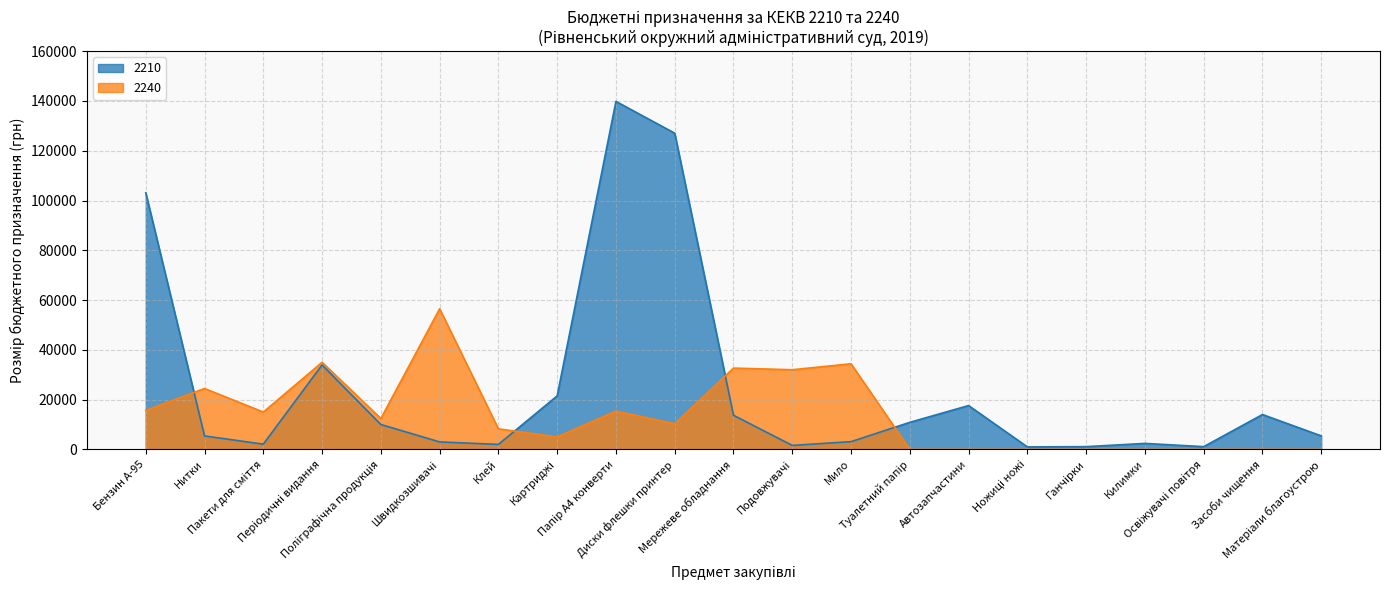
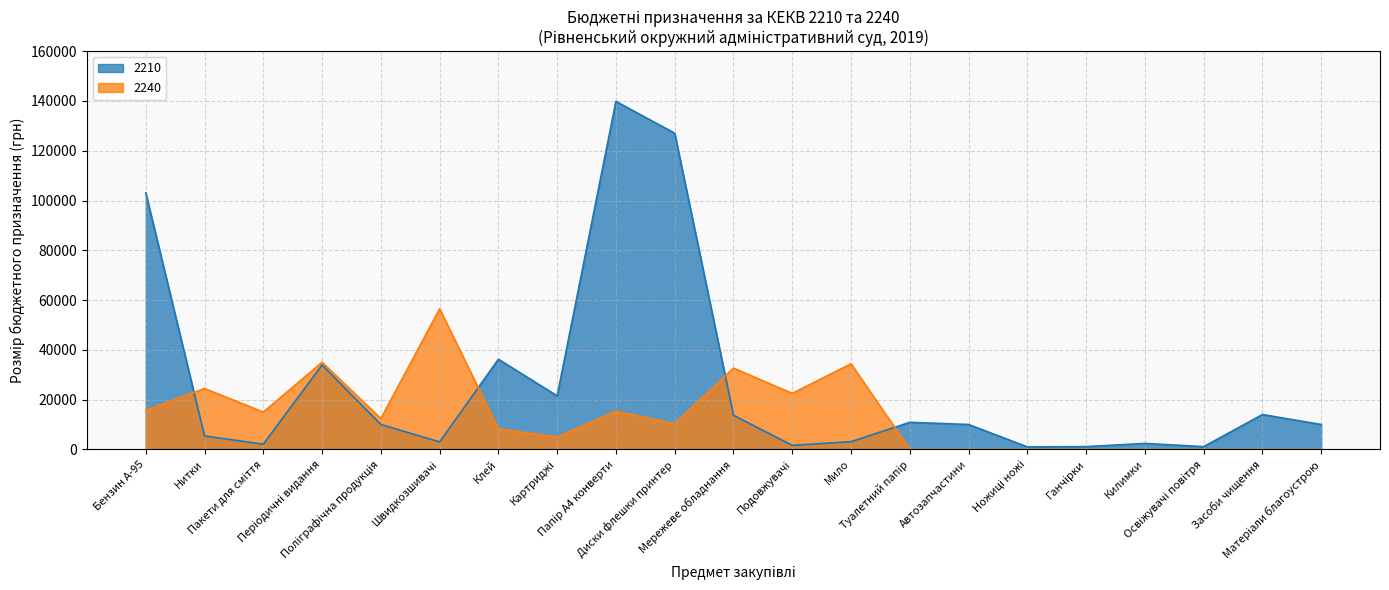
  {
    "2210": {
      "Бензин А-95": 103000,
      "Нитки": 5000,
      "Пакети для сміття": 2000,
      "Періодичні видання": 34000,
      "Поліграфічна продукція": 10000,
      "Швидкозшивачі": 3000,
-     "Клей": 2000,
+     "Клей": 36000,
      "Картриджі": 22000,
      "Папір А4 конверти": 140000,
      "Диски флешки принтер": 127000,
      "Мережеве обладнання": 14000,
      "Подовжувачі": 2000,
      "Мило": 3000,
      "Туалетний папір": 11000,
-     "Автозапчастини": 18000,
+     "Автозапчастини": 10000,
      "Ганчірки": 1000,
      "Килимки": 2000,
      "Освіжувачі повітря": 1000,
      "Засоби чищення": 14000,
-     "Матеріали благоустрою": 5000
+     "Матеріали благоустрою": 10000
    },
    "2240": {
      "Бензин А-95": 16000,
      "Нитки": 24000,
      "Пакети для сміття": 15000,
      "Періодичні видання": 35000,
      "Поліграфічна продукція": 12000,
      "Швидкозшивачі": 57000,
      "Клей": 8000,
      "Картриджі": 5000,
      "Папір А4 конверти": 15000,
      "Диски флешки принтер": 10000,
      "Мережеве обладнання": 33000,
-     "Подовжувачі": 32000,
+     "Подовжувачі": 23000,
      "Мило": 34000,
      "Туалетний папір": 0,
      "Автозапчастини": 0,
      "Ганчірки": 0,
      "Килимки": 0,
      "Освіжувачі повітря": 0,
      "Засоби чищення": 0,
      "Матеріали благоустрою": 0
    }
  }
